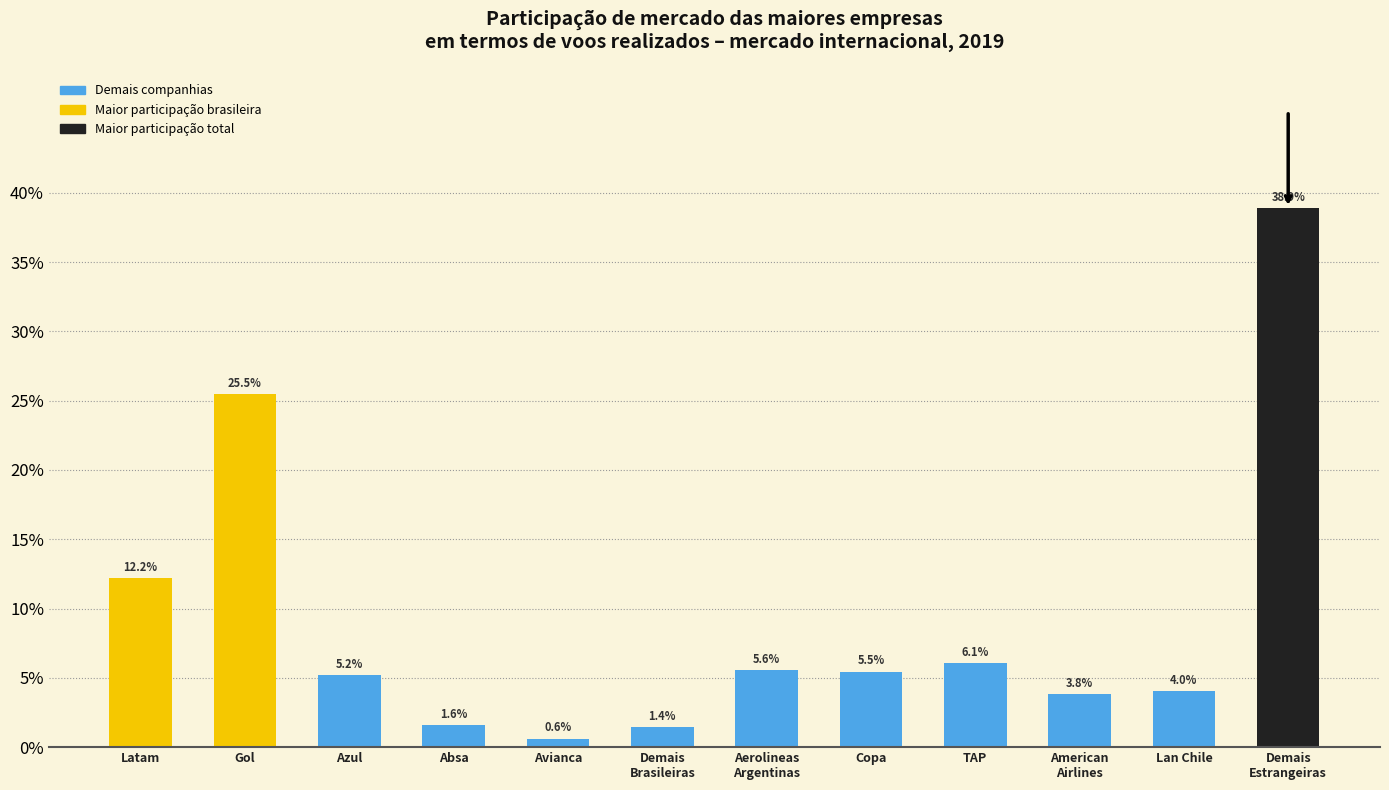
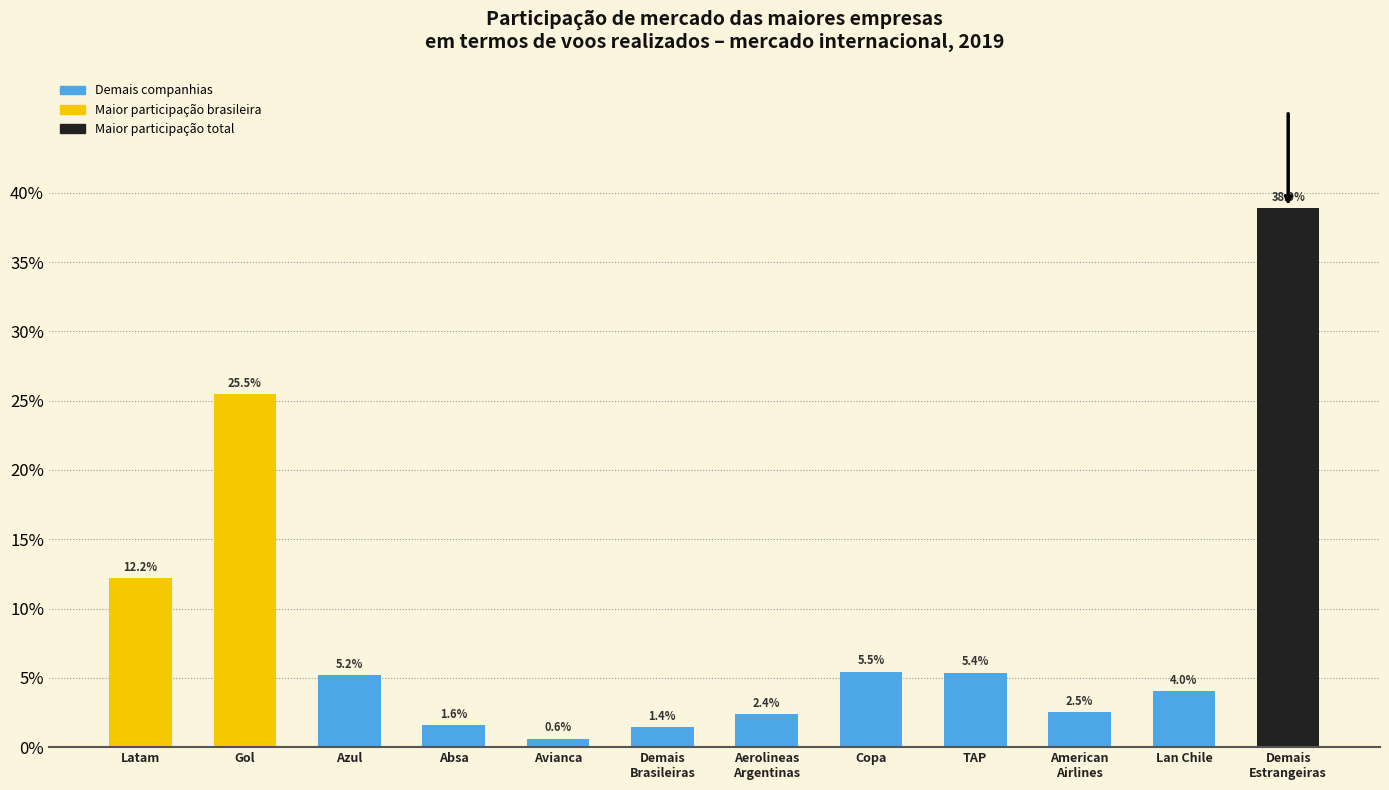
  {
    "Latam": "12.2%",
    "Gol": "25.5%",
    "Azul": "5.2%",
    "Absa": "1.6%",
    "Avianca": "0.6%",
    "Demais Brasileiras": "1.4%",
-   "Aerolineas Argentinas": "5.6%",
+   "Aerolineas Argentinas": "2.4%",
    "Copa": "5.5%",
-   "TAP": "6.1%",
-   "American Airlines": "3.8%",
+   "TAP": "5.4%",
+   "American Airlines": "2.5%",
    "Lan Chile": "4.0%",
    "Demais Estrangeiras": "38.9%"
  }
